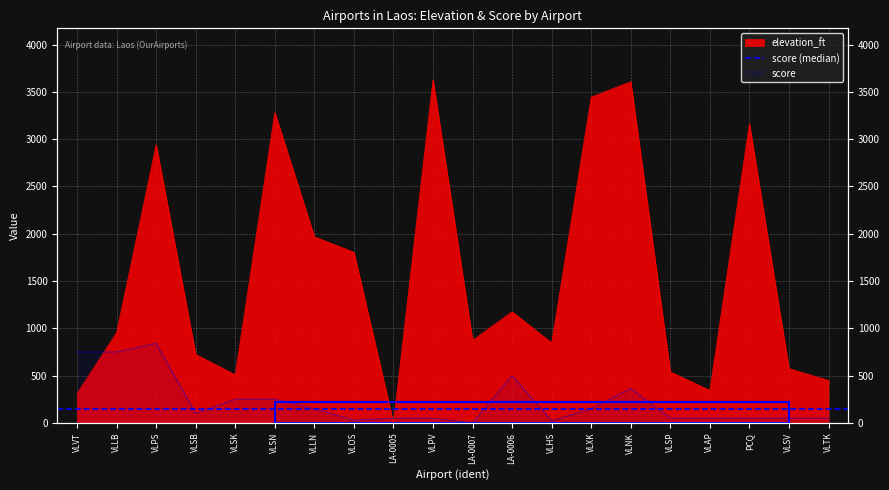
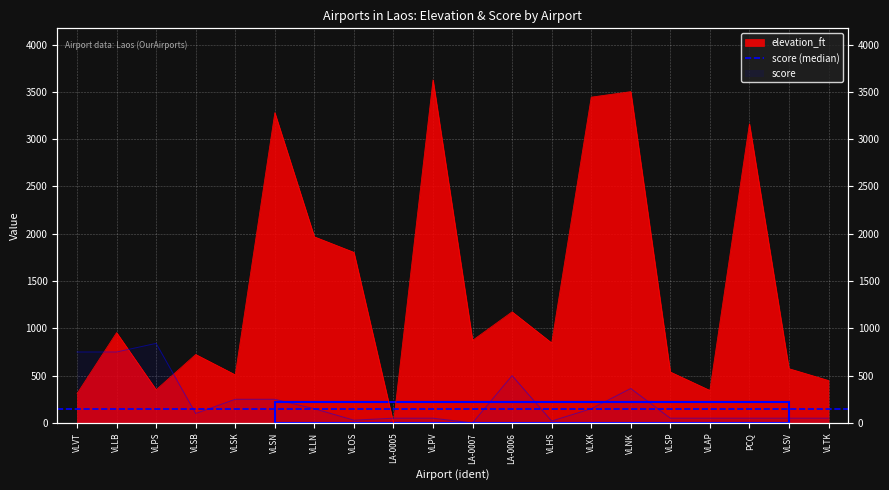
  {
    "elevation_ft": {
      "VLVT": 300,
      "VLLB": 1000,
-     "VLPS": 2900,
+     "VLPS": 400,
      "VLSB": 700,
      "VLSK": 500,
      "VLSN": 3300,
      "VLLN": 2000,
      "VLOS": 1800,
      "LA-0005": 0,
      "VLPV": 3600,
      "LA-0007": 900,
      "LA-0006": 1200,
      "VLHS": 800,
      "VLXK": 3400,
-     "VLNK": 3600,
+     "VLNK": 3500,
      "VLSP": 500,
      "VLAP": 300,
      "PCQ": 3200,
      "VLSV": 600,
      "VLTK": 400
    },
    "score": {
      "VLVT": 800,
      "VLLB": 800,
      "VLPS": 800,
      "VLSB": 100,
      "VLSK": 300,
      "VLSN": 300,
      "VLLN": 200,
      "VLOS": 0,
      "LA-0005": 100,
      "VLPV": 100,
      "LA-0007": 0,
      "LA-0006": 500,
      "VLHS": 0,
      "VLXK": 200,
      "VLNK": 400,
      "VLSP": 100,
      "VLAP": 100,
      "PCQ": 100,
      "VLSV": 100,
      "VLTK": 100
    }
  }
